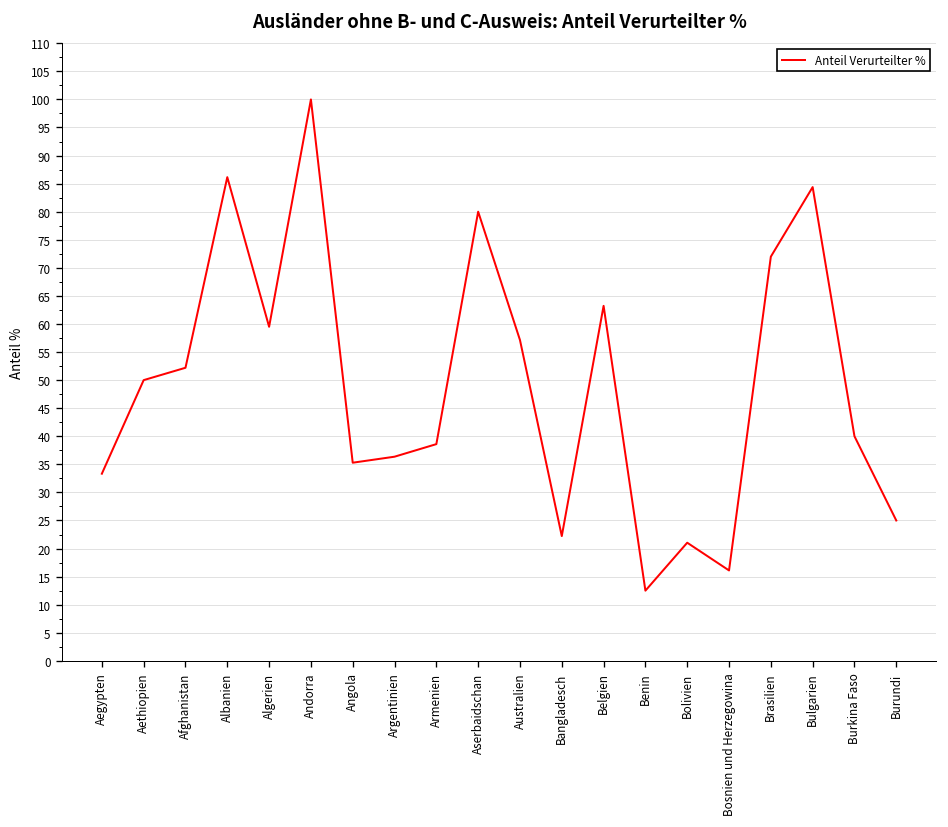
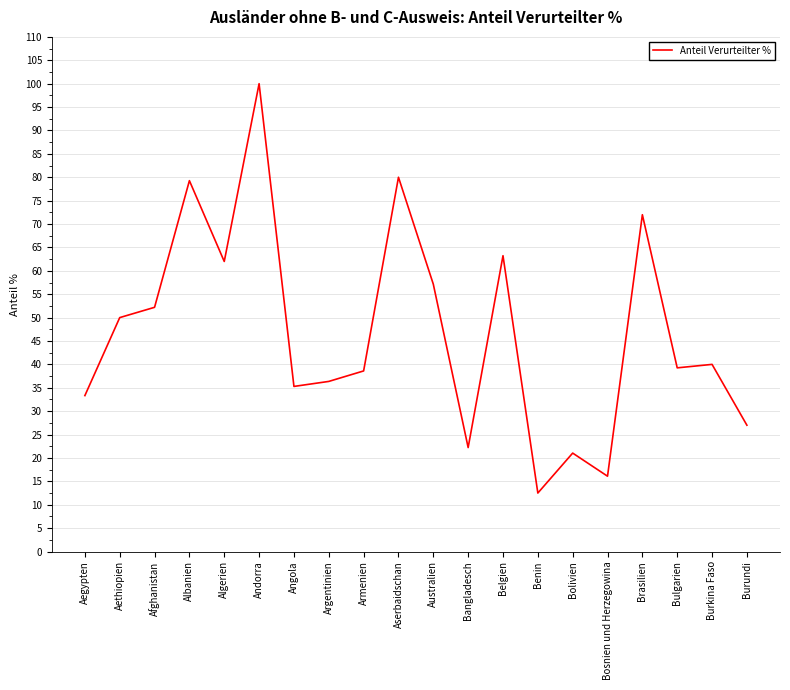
  {
    "Aegypten": 33,
    "Aethiopien": 50,
    "Afghanistan": 52,
-   "Albanien": 86,
-   "Algerien": 60,
+   "Albanien": 79,
+   "Algerien": 62,
    "Andorra": 100,
    "Angola": 35,
    "Argentinien": 36,
    "Armenien": 39,
    "Aserbaidschan": 80,
    "Australien": 57,
    "Bangladesch": 22,
    "Belgien": 63,
    "Benin": 13,
    "Bolivien": 21,
    "Bosnien und Herzegowina": 16,
    "Brasilien": 72,
-   "Bulgarien": 84,
+   "Bulgarien": 39,
    "Burkina Faso": 40,
-   "Burundi": 25
+   "Burundi": 27
  }
